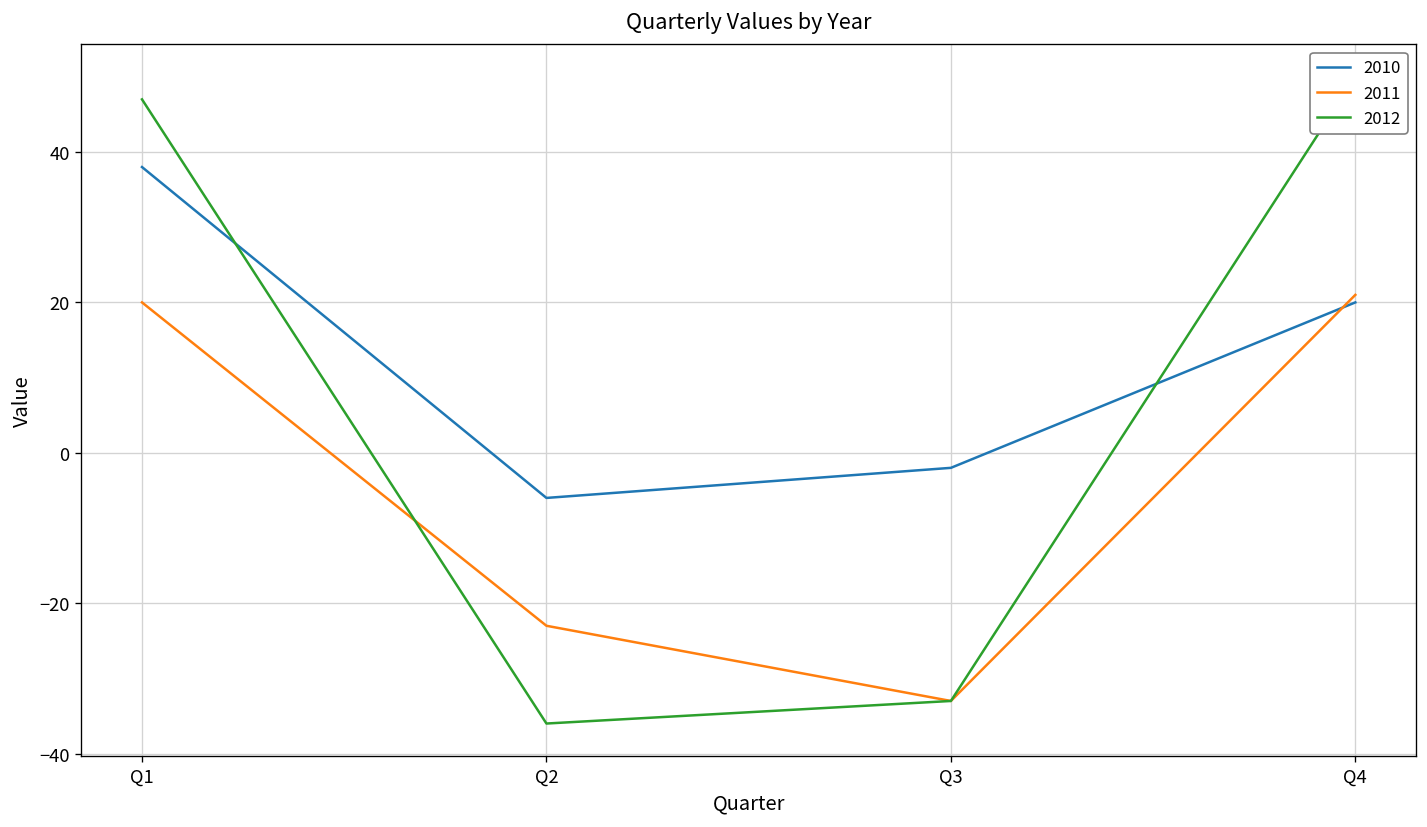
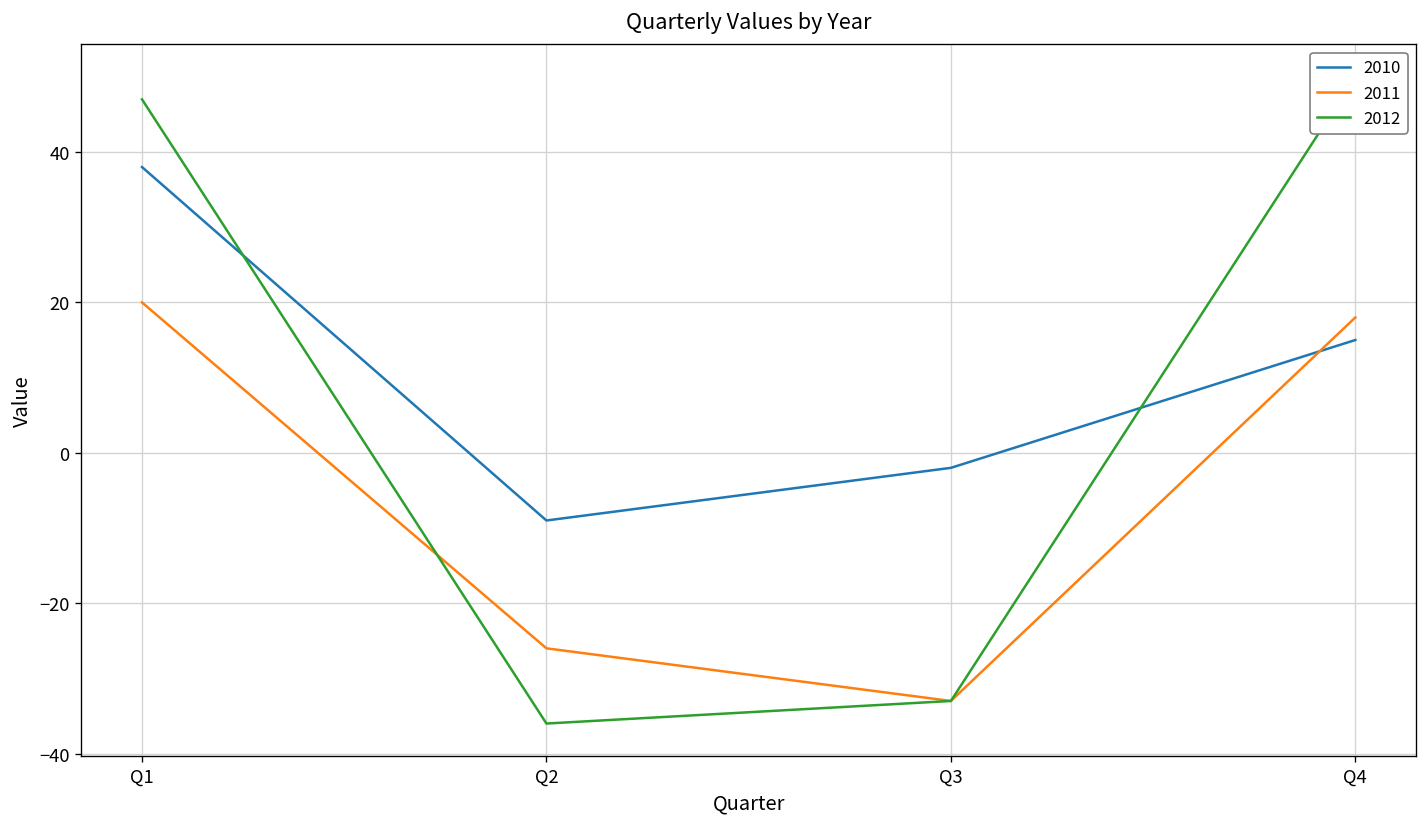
  {
    "2010": {
      "Q1": 38,
-     "Q2": -6,
+     "Q2": -9,
      "Q3": -2,
-     "Q4": 20
+     "Q4": 15
    },
    "2011": {
      "Q1": 20,
-     "Q2": -23,
-     "Q4": 21
+     "Q2": -26,
+     "Q4": 18
    },
    "2012": {
      "Q1": 47,
      "Q2": -36
    }
  }
